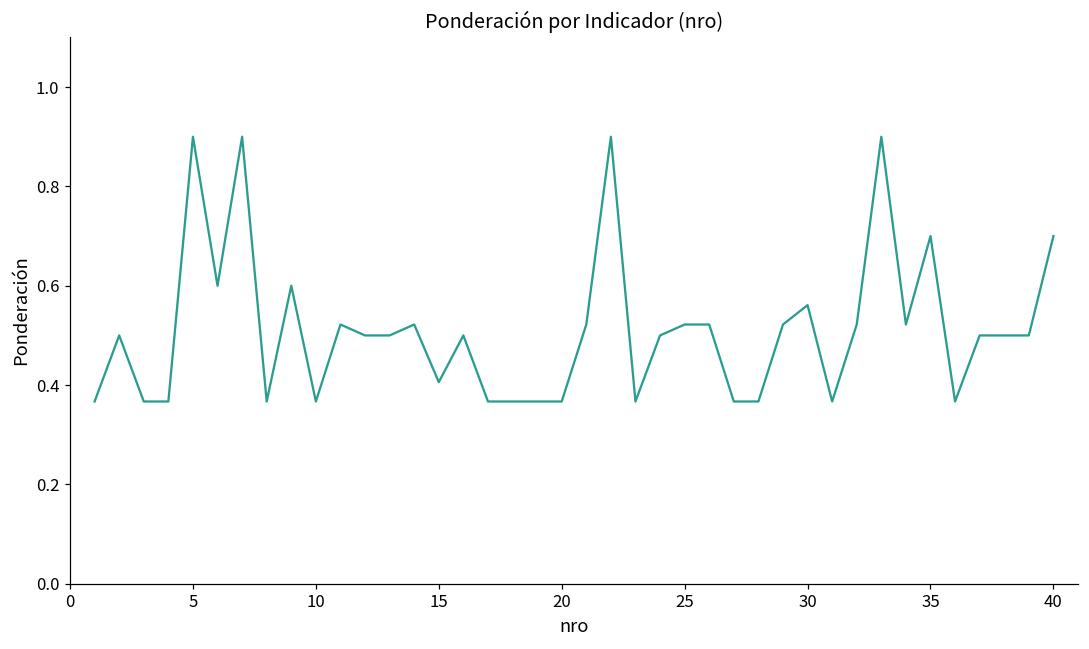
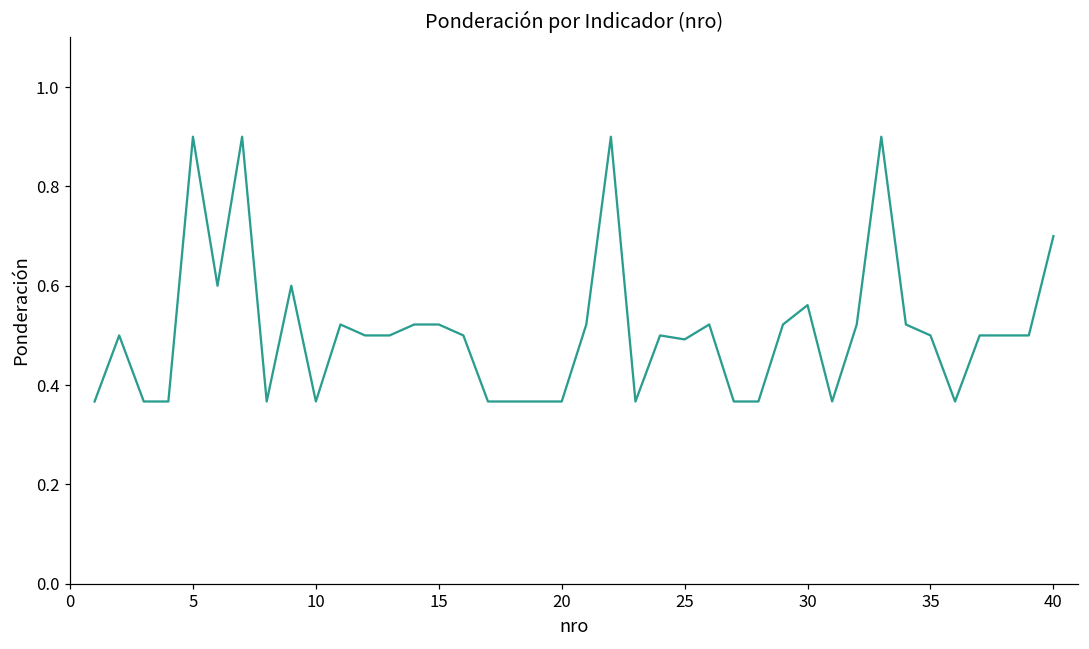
  {
    "5": 0.90,
    "10": 0.37,
-   "15": 0.41,
+   "15": 0.52,
    "20": 0.37,
-   "25": 0.52,
+   "25": 0.49,
    "30": 0.56,
-   "35": 0.7,
+   "35": 0.5,
    "40": 0.70
  }
